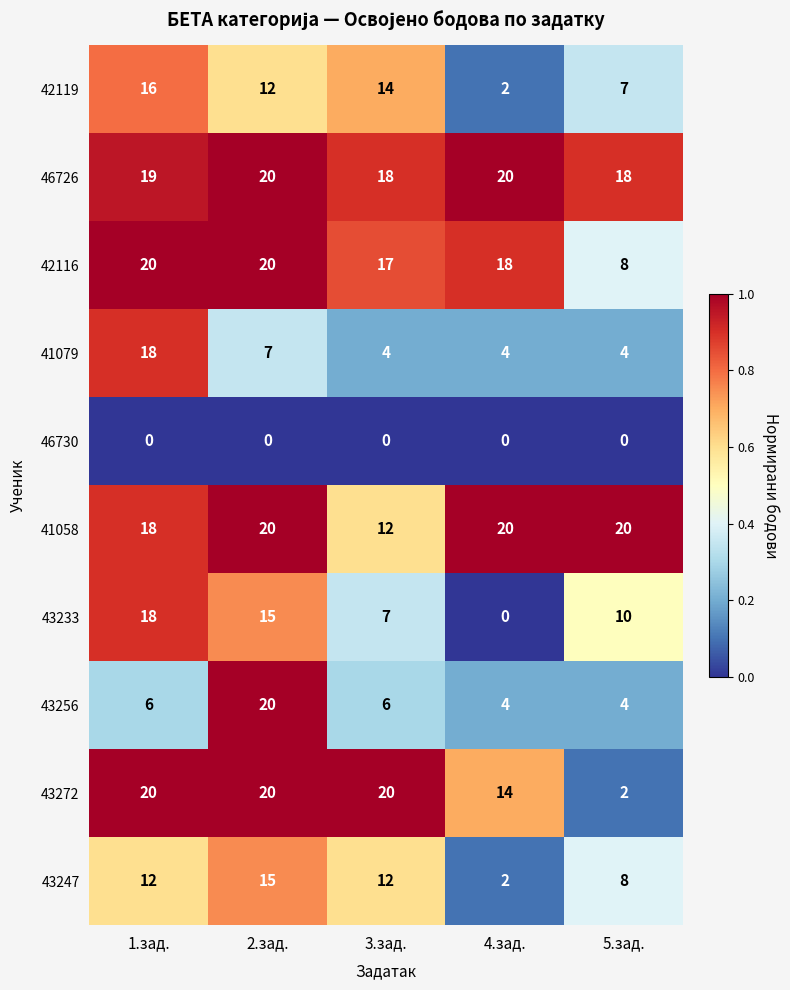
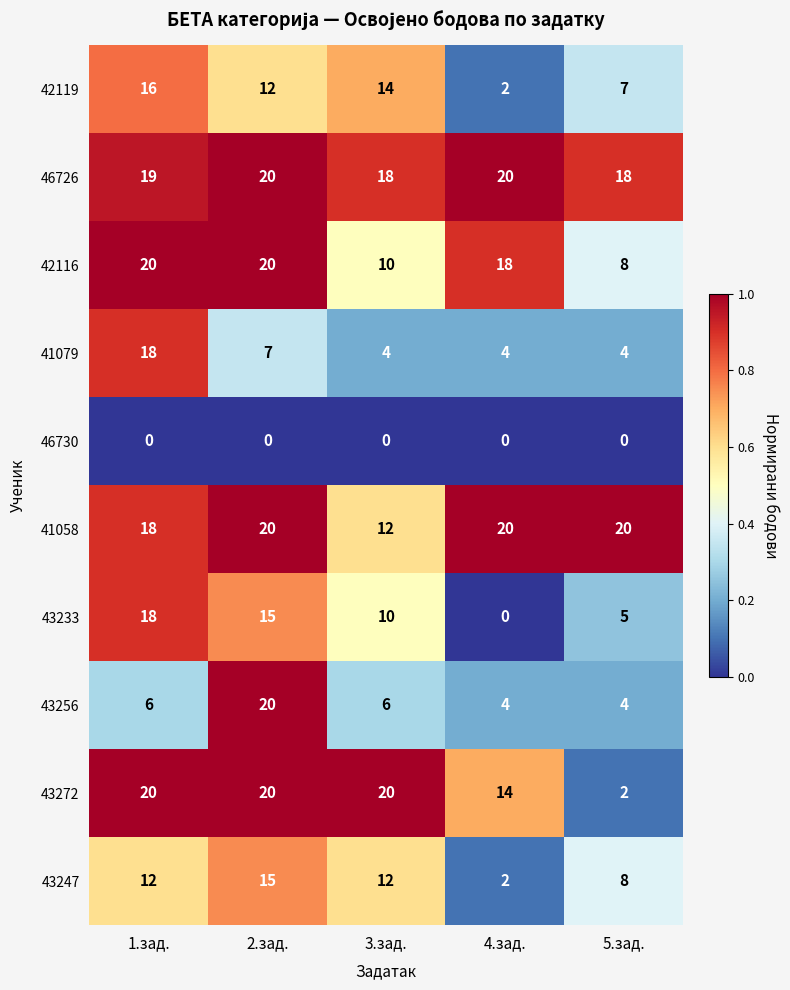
  {
    "42119": {
      "1.зад.": 16,
      "2.зад.": 12,
      "3.зад.": 14,
      "4.зад.": 2,
      "5.зад.": 7
    },
    "46726": {
      "1.зад.": 19,
      "2.зад.": 20,
      "3.зад.": 18,
      "4.зад.": 20,
      "5.зад.": 18
    },
    "42116": {
      "1.зад.": 20,
      "2.зад.": 20,
-     "3.зад.": 17,
+     "3.зад.": 10,
      "4.зад.": 18,
      "5.зад.": 8
    },
    "41079": {
      "1.зад.": 18,
      "2.зад.": 7,
      "3.зад.": 4,
      "4.зад.": 4,
      "5.зад.": 4
    },
    "46730": {
      "1.зад.": 0,
      "2.зад.": 0,
      "3.зад.": 0,
      "4.зад.": 0,
      "5.зад.": 0
    },
    "41058": {
      "1.зад.": 18,
      "2.зад.": 20,
      "3.зад.": 12,
      "4.зад.": 20,
      "5.зад.": 20
    },
    "43233": {
      "1.зад.": 18,
      "2.зад.": 15,
-     "3.зад.": 7,
+     "3.зад.": 10,
      "4.зад.": 0,
-     "5.зад.": 10
+     "5.зад.": 5
    },
    "43256": {
      "1.зад.": 6,
      "2.зад.": 20,
      "3.зад.": 6,
      "4.зад.": 4,
      "5.зад.": 4
    },
    "43272": {
      "1.зад.": 20,
      "2.зад.": 20,
      "3.зад.": 20,
      "4.зад.": 14,
      "5.зад.": 2
    },
    "43247": {
      "1.зад.": 12,
      "2.зад.": 15,
      "3.зад.": 12,
      "4.зад.": 2,
      "5.зад.": 8
    }
  }
